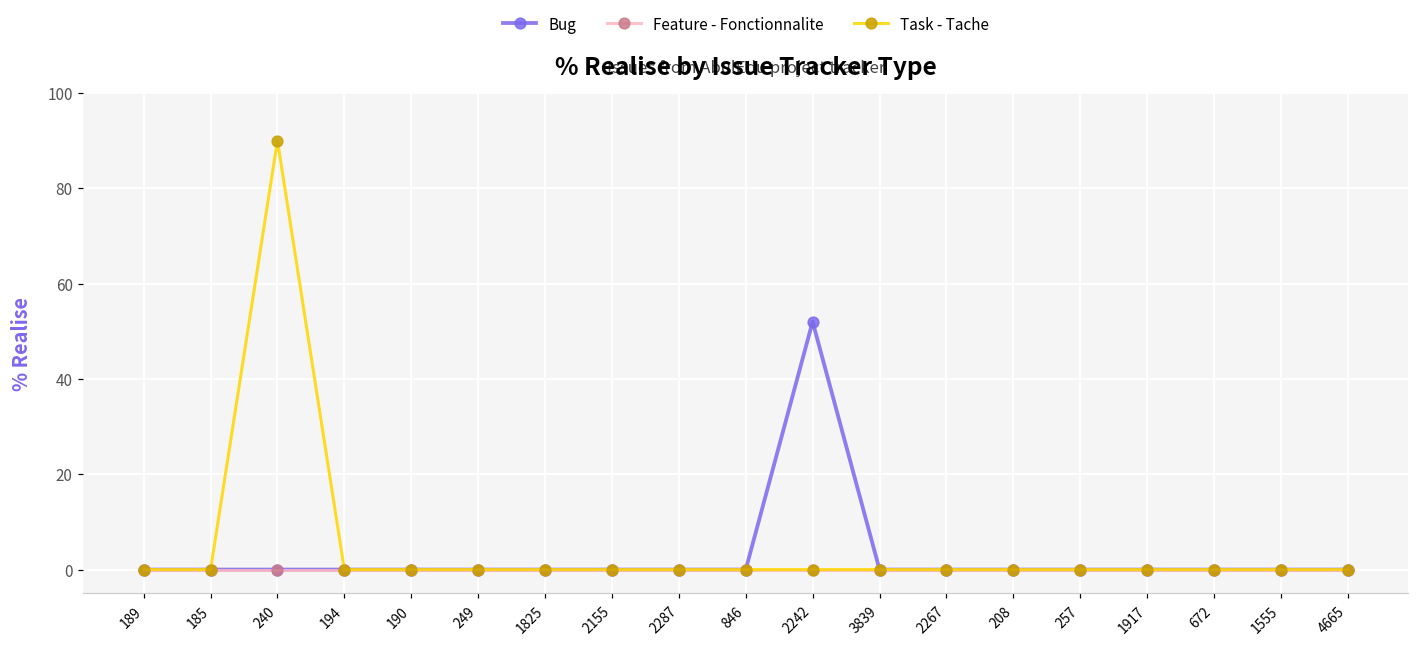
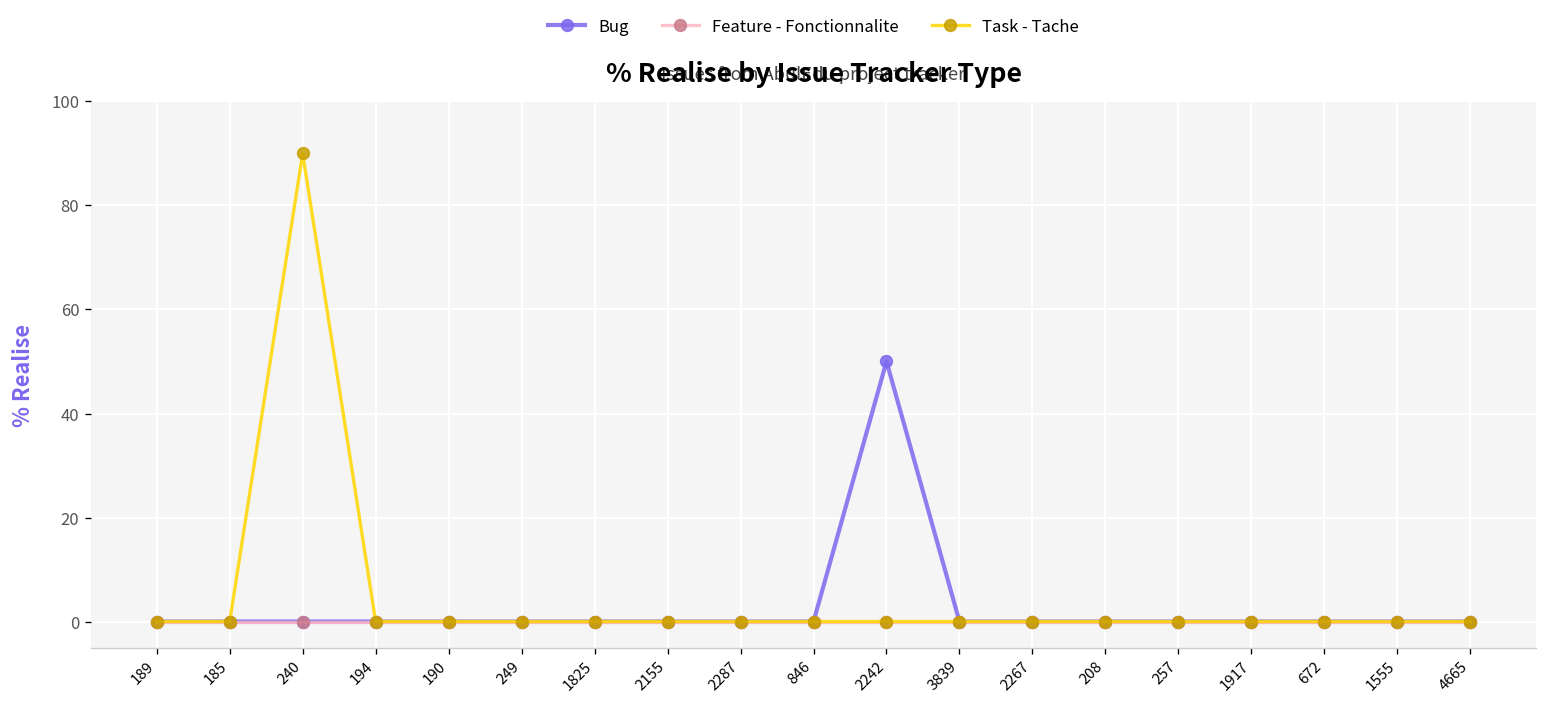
  {
    "Bug": {
-     "2242": 52
+     "2242": 50
    },
    "Task - Tache": {
      "240": 90
    }
  }
